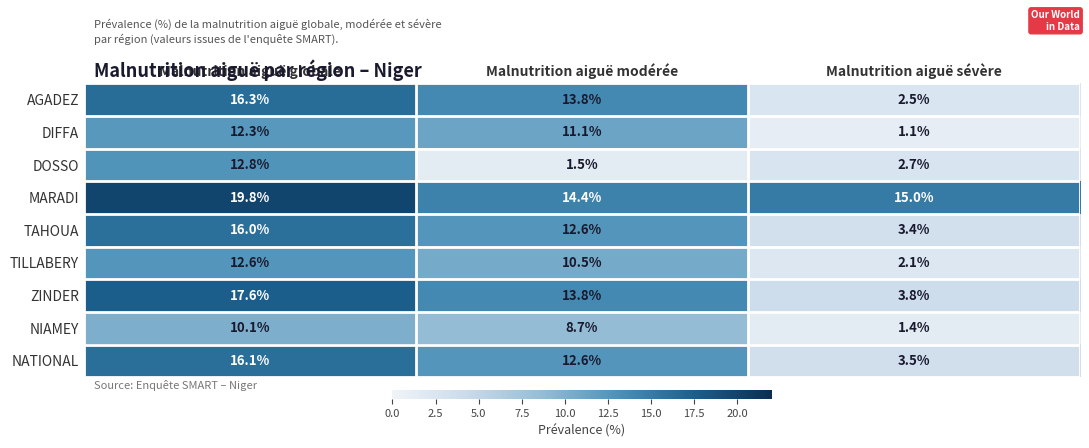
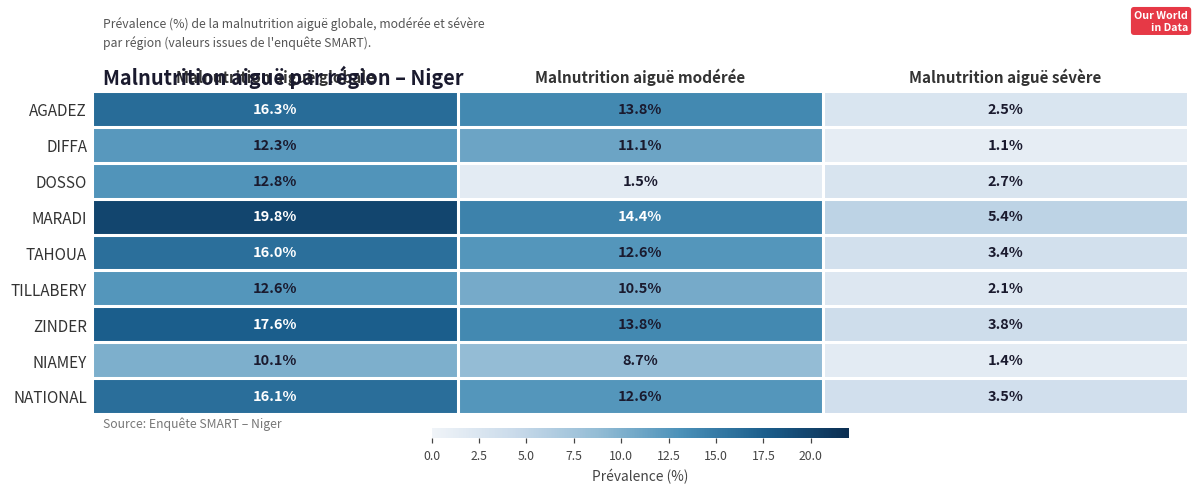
  {
    "MARADI": {
-     "Malnutrition aiguë sévère": "15.0%"
+     "Malnutrition aiguë sévère": "5.4%"
    }
  }
